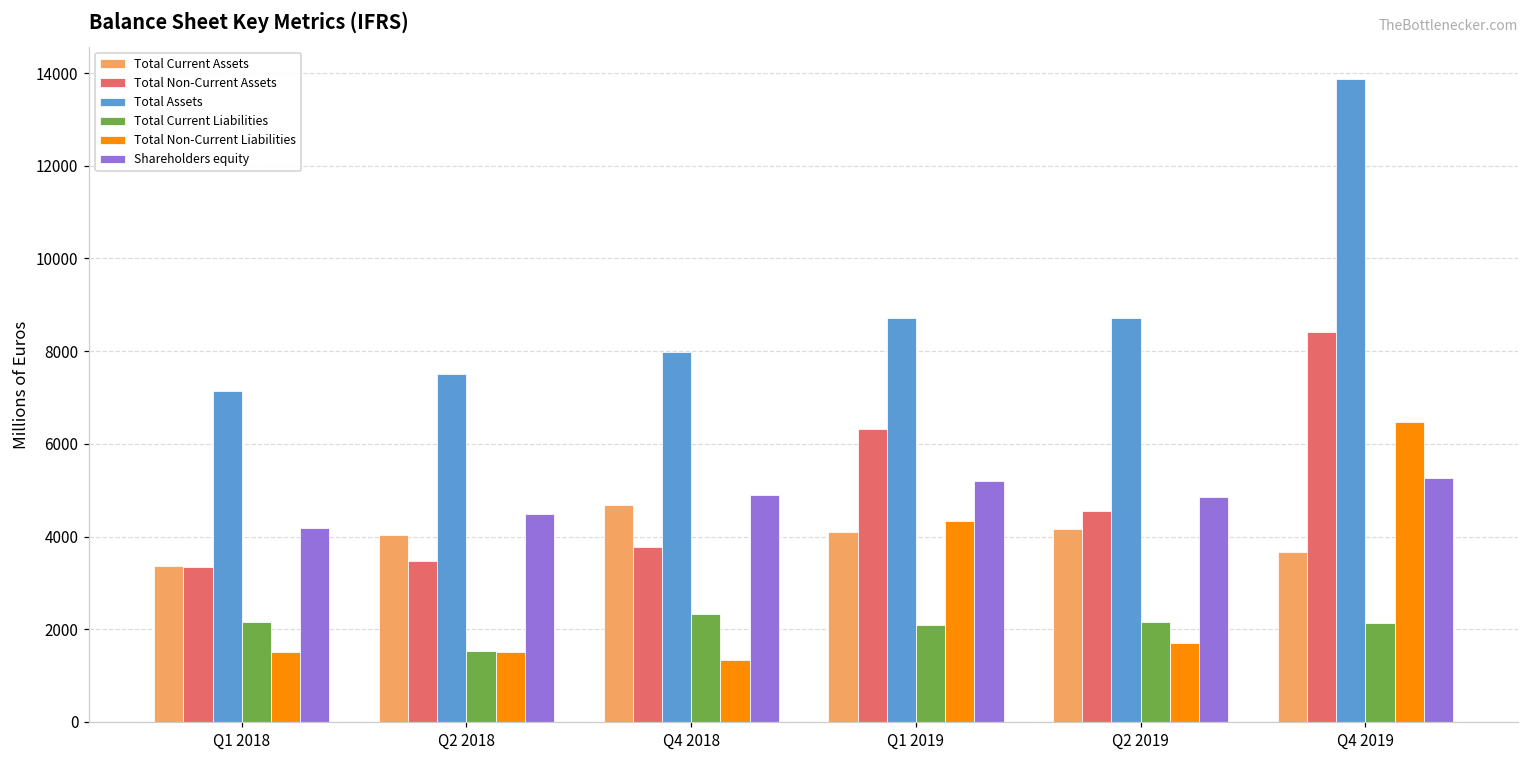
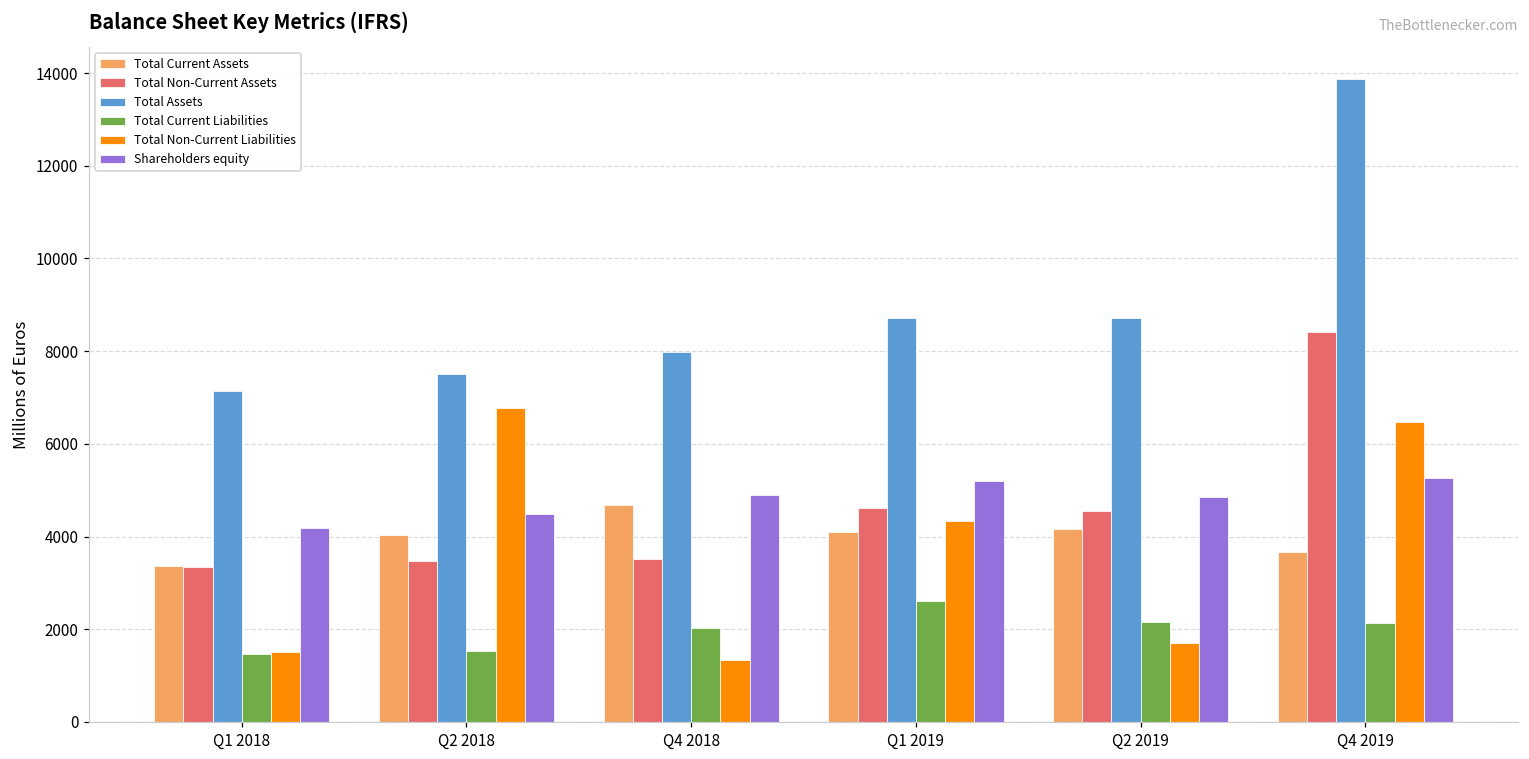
  {
    "Total Current Assets": {
      "Q1 2018": 3400,
      "Q2 2018": 4000,
      "Q4 2018": 4700,
      "Q1 2019": 4100,
      "Q2 2019": 4200,
      "Q4 2019": 3700
    },
    "Total Non-Current Assets": {
      "Q1 2018": 3300,
      "Q2 2018": 3500,
-     "Q4 2018": 3800,
-     "Q1 2019": 6300,
+     "Q4 2018": 3500,
+     "Q1 2019": 4600,
      "Q2 2019": 4600,
      "Q4 2019": 8400
    },
    "Total Assets": {
      "Q1 2018": 7100,
      "Q2 2018": 7500,
      "Q4 2018": 8000,
      "Q1 2019": 8700,
      "Q2 2019": 8700,
      "Q4 2019": 13900
    },
    "Total Current Liabilities": {
-     "Q1 2018": 2100,
+     "Q1 2018": 1500,
      "Q2 2018": 1500,
-     "Q4 2018": 2300,
-     "Q1 2019": 2100,
+     "Q4 2018": 2000,
+     "Q1 2019": 2600,
      "Q2 2019": 2200,
      "Q4 2019": 2100
    },
    "Total Non-Current Liabilities": {
      "Q1 2018": 1500,
-     "Q2 2018": 1500,
+     "Q2 2018": 6800,
      "Q4 2018": 1300,
      "Q1 2019": 4300,
      "Q2 2019": 1700,
      "Q4 2019": 6500
    },
    "Shareholders equity": {
      "Q1 2018": 4200,
      "Q2 2018": 4500,
      "Q4 2018": 4900,
      "Q1 2019": 5200,
      "Q2 2019": 4900,
      "Q4 2019": 5300
    }
  }
